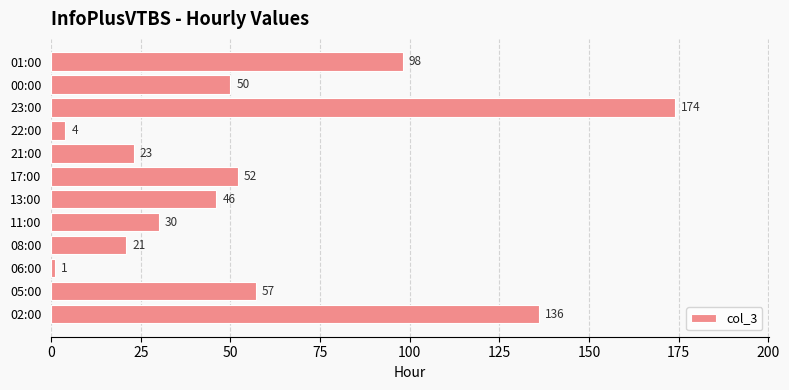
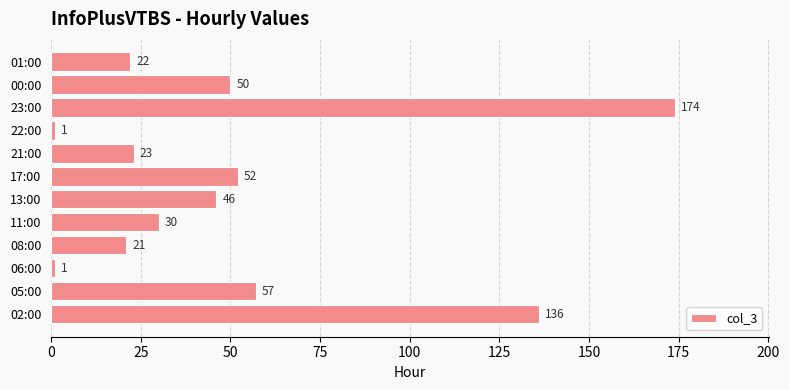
  {
-   "01:00": 98,
+   "01:00": 22,
    "00:00": 50,
    "23:00": 174,
-   "22:00": 4,
+   "22:00": 1,
    "21:00": 23,
    "17:00": 52,
    "13:00": 46,
    "11:00": 30,
    "08:00": 21,
    "06:00": 1,
    "05:00": 57,
    "02:00": 136
  }
